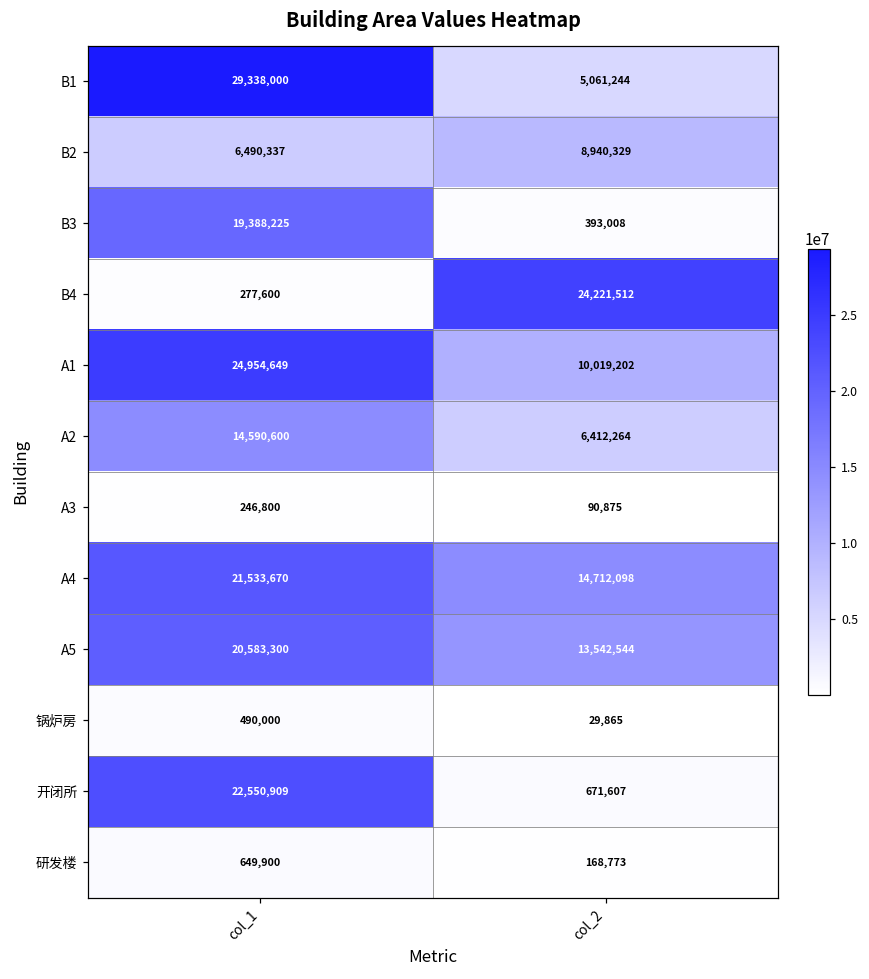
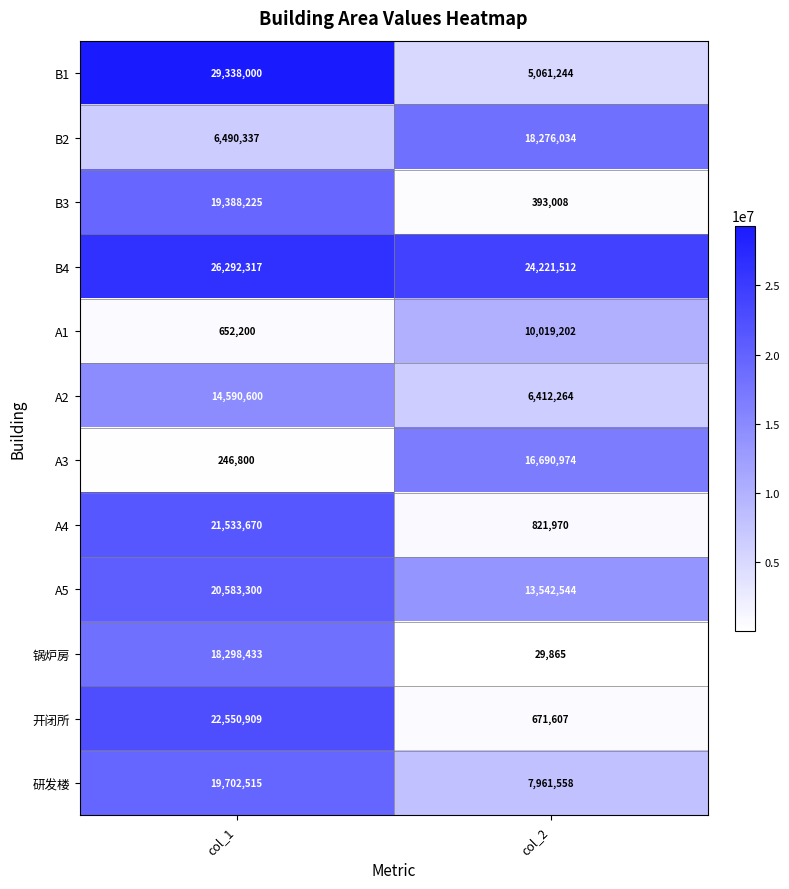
  {
    "B1": {
      "col_1": "29,338,000",
      "col_2": "5,061,244"
    },
    "B2": {
      "col_1": "6,490,337",
-     "col_2": "8,940,329"
+     "col_2": "18,276,034"
    },
    "B3": {
      "col_1": "19,388,225",
      "col_2": "393,008"
    },
    "B4": {
-     "col_1": "277,600",
+     "col_1": "26,292,317",
      "col_2": "24,221,512"
    },
    "A1": {
-     "col_1": "24,954,649",
+     "col_1": "652,200",
      "col_2": "10,019,202"
    },
    "A2": {
      "col_1": "14,590,600",
      "col_2": "6,412,264"
    },
    "A3": {
      "col_1": "246,800",
-     "col_2": "90,875"
+     "col_2": "16,690,974"
    },
    "A4": {
      "col_1": "21,533,670",
-     "col_2": "14,712,098"
+     "col_2": "821,970"
    },
    "A5": {
      "col_1": "20,583,300",
      "col_2": "13,542,544"
    },
    "锅炉房": {
-     "col_1": "490,000",
+     "col_1": "18,298,433",
      "col_2": "29,865"
    },
    "开闭所": {
      "col_1": "22,550,909",
      "col_2": "671,607"
    },
    "研发楼": {
-     "col_1": "649,900",
-     "col_2": "168,773"
+     "col_1": "19,702,515",
+     "col_2": "7,961,558"
    }
  }
